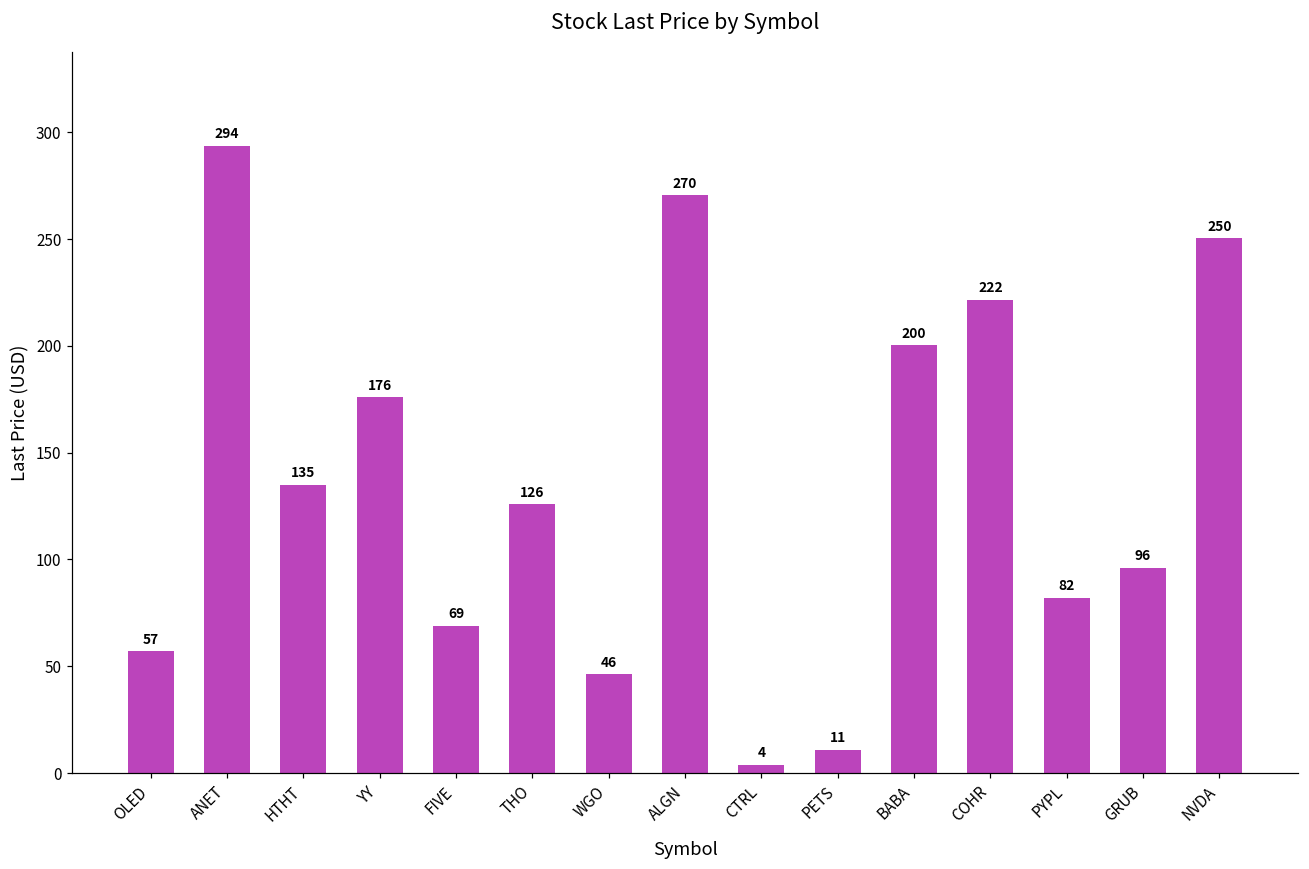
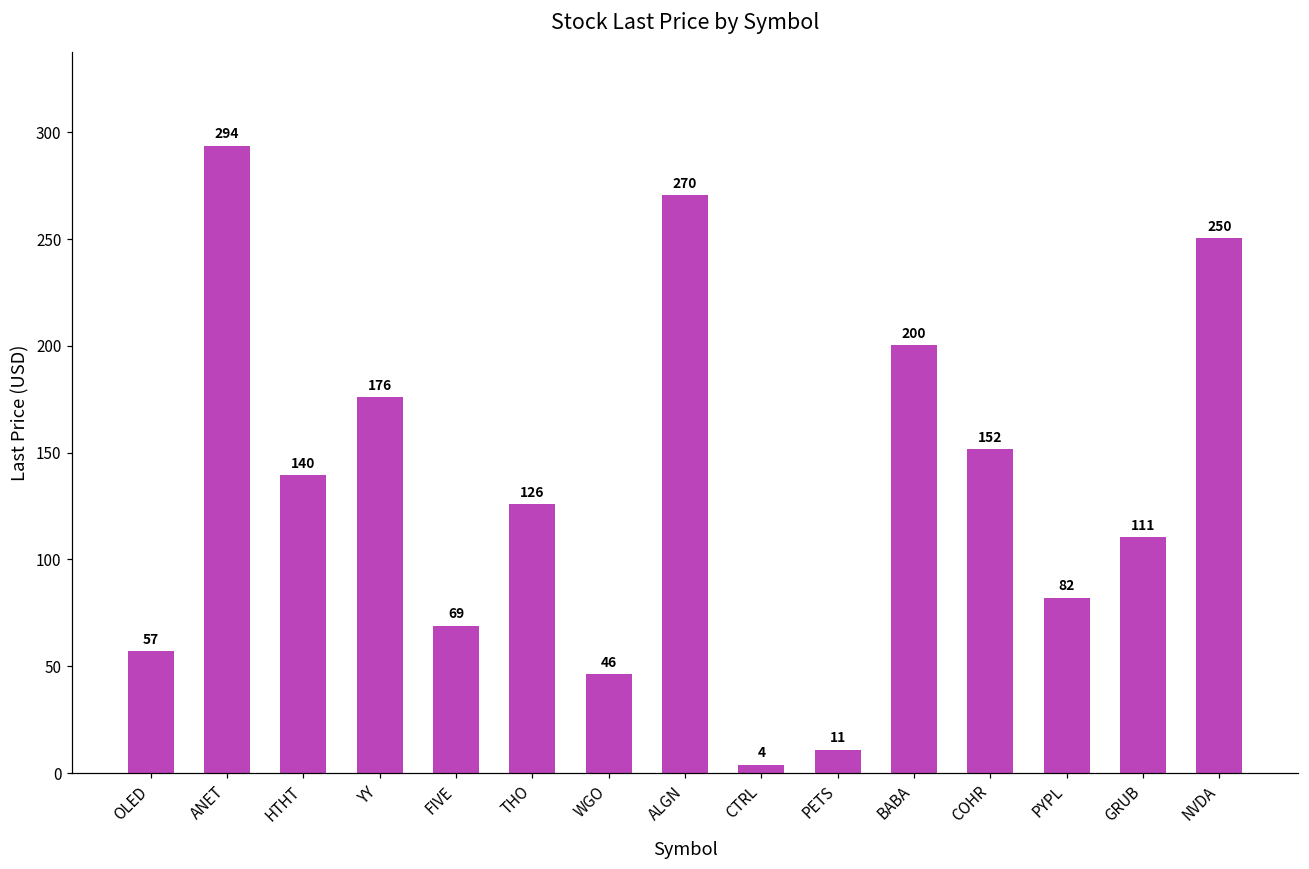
  {
    "OLED": 57,
    "ANET": 294,
-   "HTHT": 135,
+   "HTHT": 140,
    "YY": 176,
    "FIVE": 69,
    "THO": 126,
    "WGO": 46,
    "ALGN": 270,
    "CTRL": 4,
    "PETS": 11,
    "BABA": 200,
-   "COHR": 222,
+   "COHR": 152,
    "PYPL": 82,
-   "GRUB": 96,
+   "GRUB": 111,
    "NVDA": 250
  }
